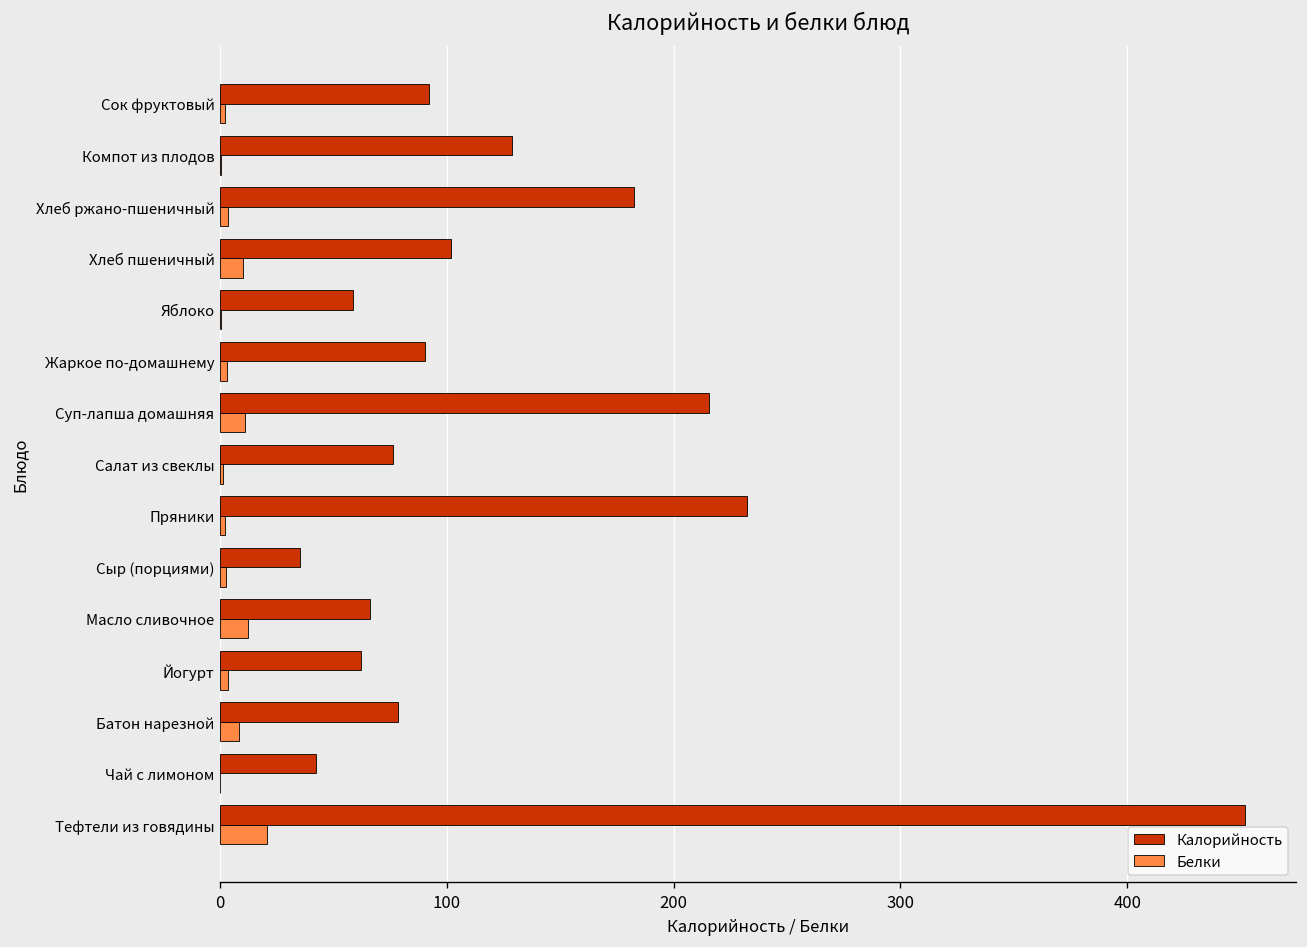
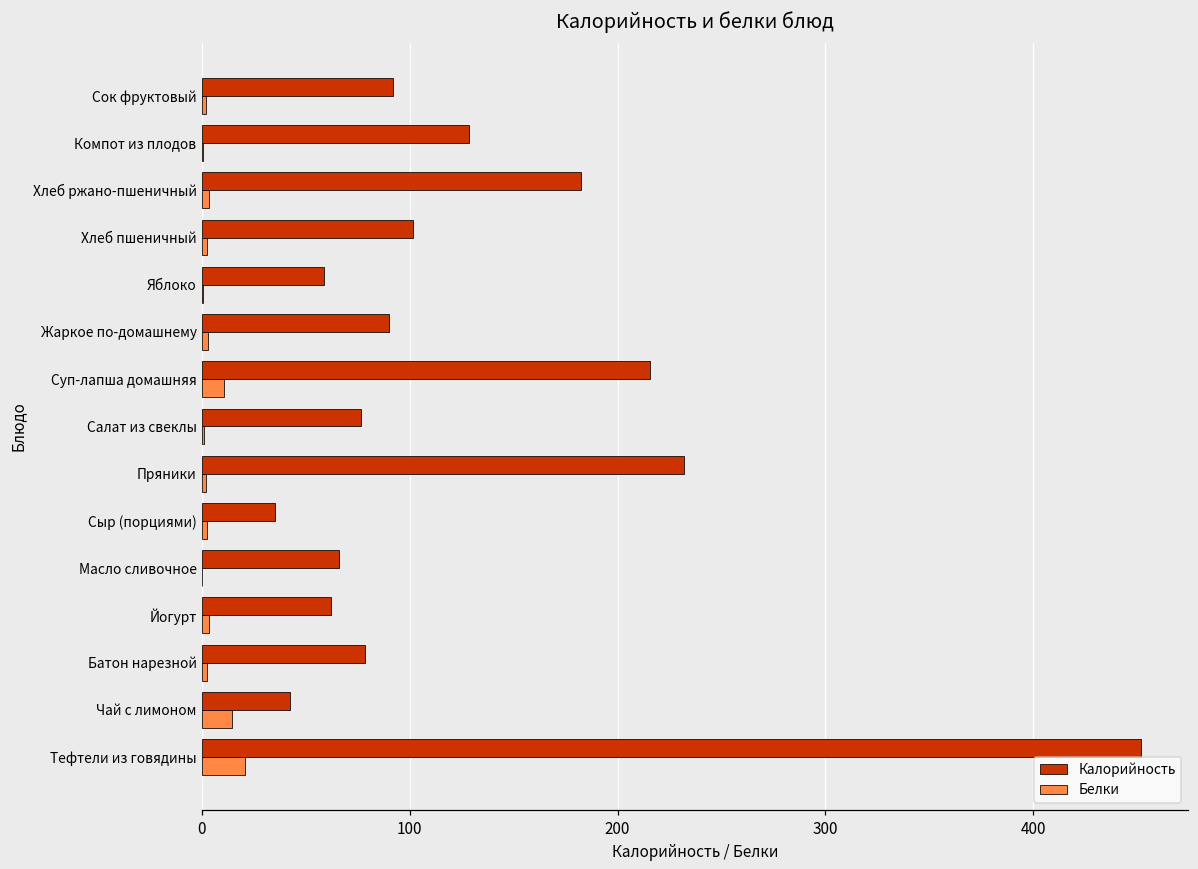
  {
    "Калорийность": {
      "Сок фруктовый": 92,
      "Компот из плодов": 129,
      "Хлеб ржано-пшеничный": 183,
      "Хлеб пшеничный": 102,
      "Яблоко": 59,
      "Жаркое по-домашнему": 90,
      "Суп-лапша домашняя": 216,
      "Салат из свеклы": 76,
      "Пряники": 232,
      "Сыр (порциями)": 35,
      "Масло сливочное": 66,
      "Йогурт": 62,
      "Батон нарезной": 79,
      "Чай с лимоном": 42,
      "Тефтели из говядины": 452
    },
    "Белки": {
      "Сок фруктовый": 2,
      "Хлеб ржано-пшеничный": 3,
-     "Хлеб пшеничный": 10,
+     "Хлеб пшеничный": 2,
      "Жаркое по-домашнему": 3,
      "Суп-лапша домашняя": 11,
      "Пряники": 2,
      "Сыр (порциями)": 3,
-     "Масло сливочное": 12,
+     "Масло сливочное": 0,
      "Йогурт": 3,
-     "Батон нарезной": 8,
-     "Чай с лимоном": 0,
+     "Батон нарезной": 2,
+     "Чай с лимоном": 15,
      "Тефтели из говядины": 21
    }
  }
